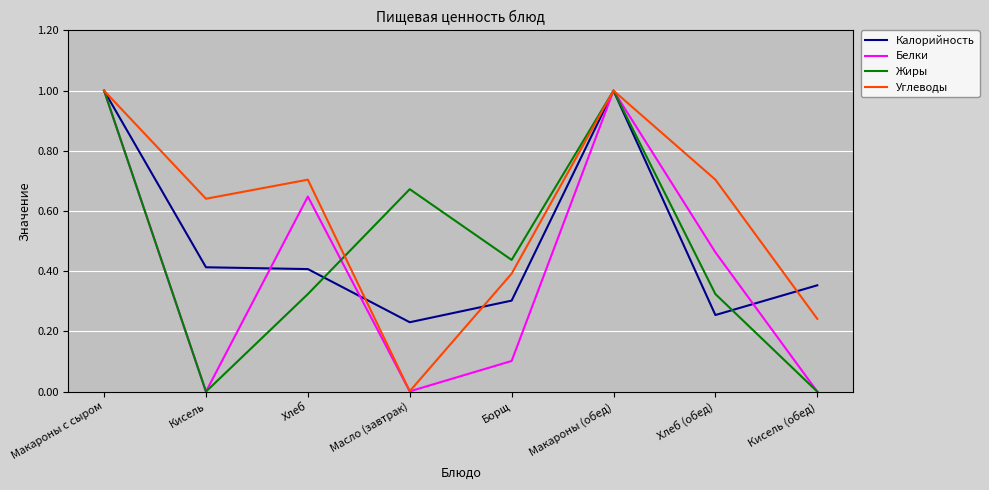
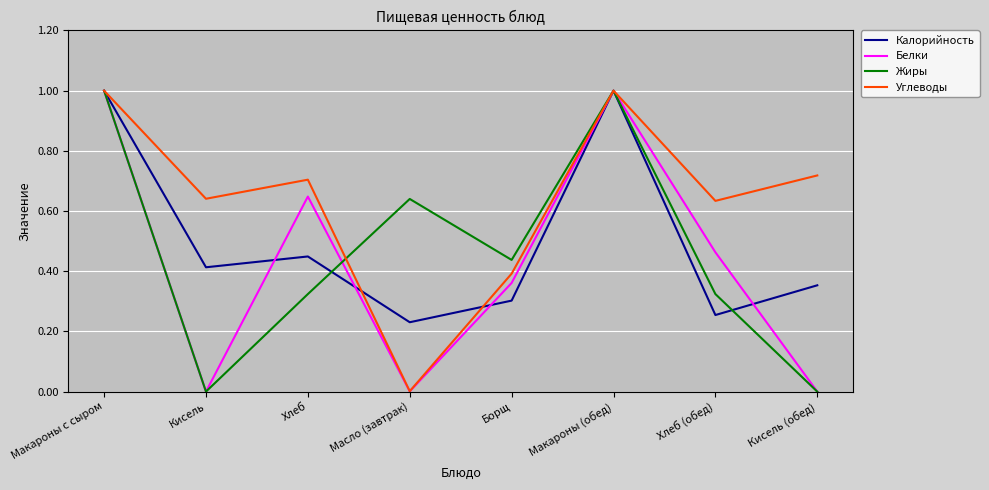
  {
    "Калорийность": {
      "Кисель": 0.41,
-     "Хлеб": 0.41,
+     "Хлеб": 0.45,
      "Масло (завтрак)": 0.23,
      "Борщ": 0.30,
      "Хлеб (обед)": 0.25,
      "Кисель (обед)": 0.35
    },
    "Белки": {
      "Хлеб": 0.65,
-     "Борщ": 0.10,
+     "Борщ": 0.36,
      "Хлеб (обед)": 0.46
    },
    "Жиры": {
      "Хлеб": 0.32,
-     "Масло (завтрак)": 0.67,
+     "Масло (завтрак)": 0.64,
      "Борщ": 0.44,
      "Хлеб (обед)": 0.32
    },
    "Углеводы": {
      "Кисель": 0.64,
      "Хлеб": 0.70,
      "Борщ": 0.39,
-     "Хлеб (обед)": 0.70,
-     "Кисель (обед)": 0.24
+     "Хлеб (обед)": 0.63,
+     "Кисель (обед)": 0.72
    }
  }
